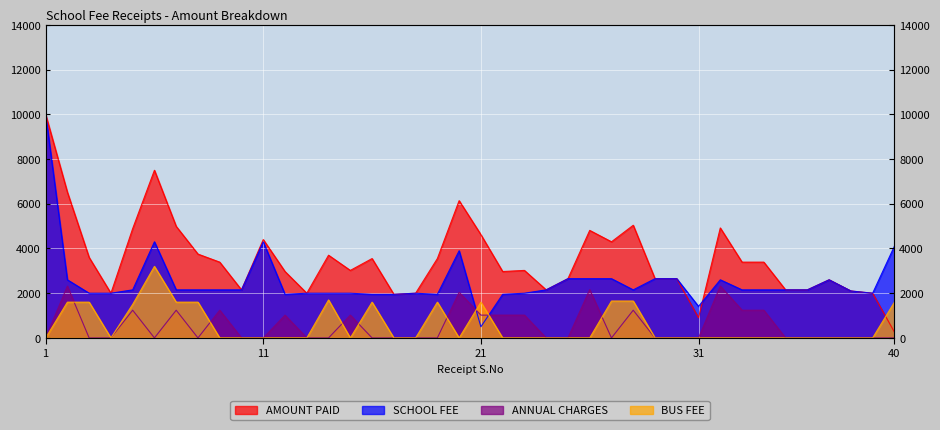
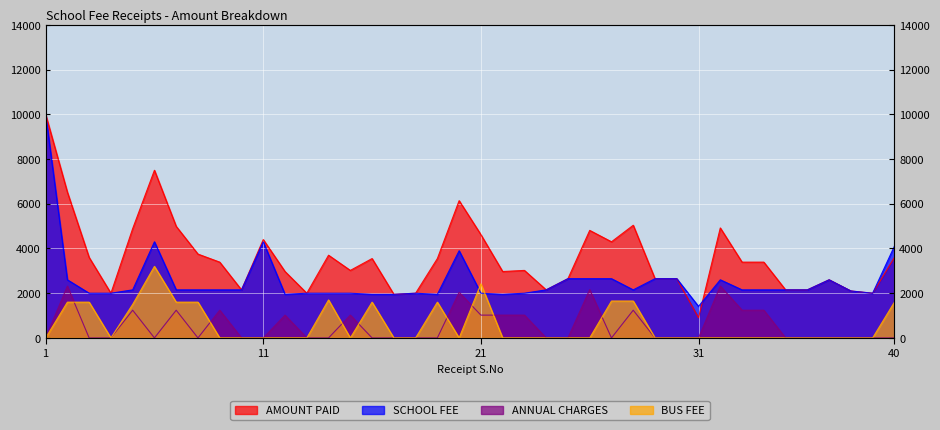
  {
    "AMOUNT PAID": {
      "21": 4600,
      "31": 900,
-     "40": 300
+     "40": 3600
    },
    "SCHOOL FEE": {
-     "21": 500,
+     "21": 2000,
      "31": 1400,
      "40": 4100
    },
    "ANNUAL CHARGES": {
      "21": 1000,
      "40": 0
    },
    "BUS FEE": {
-     "21": 1600,
+     "21": 2400,
      "40": 1600
    }
  }
